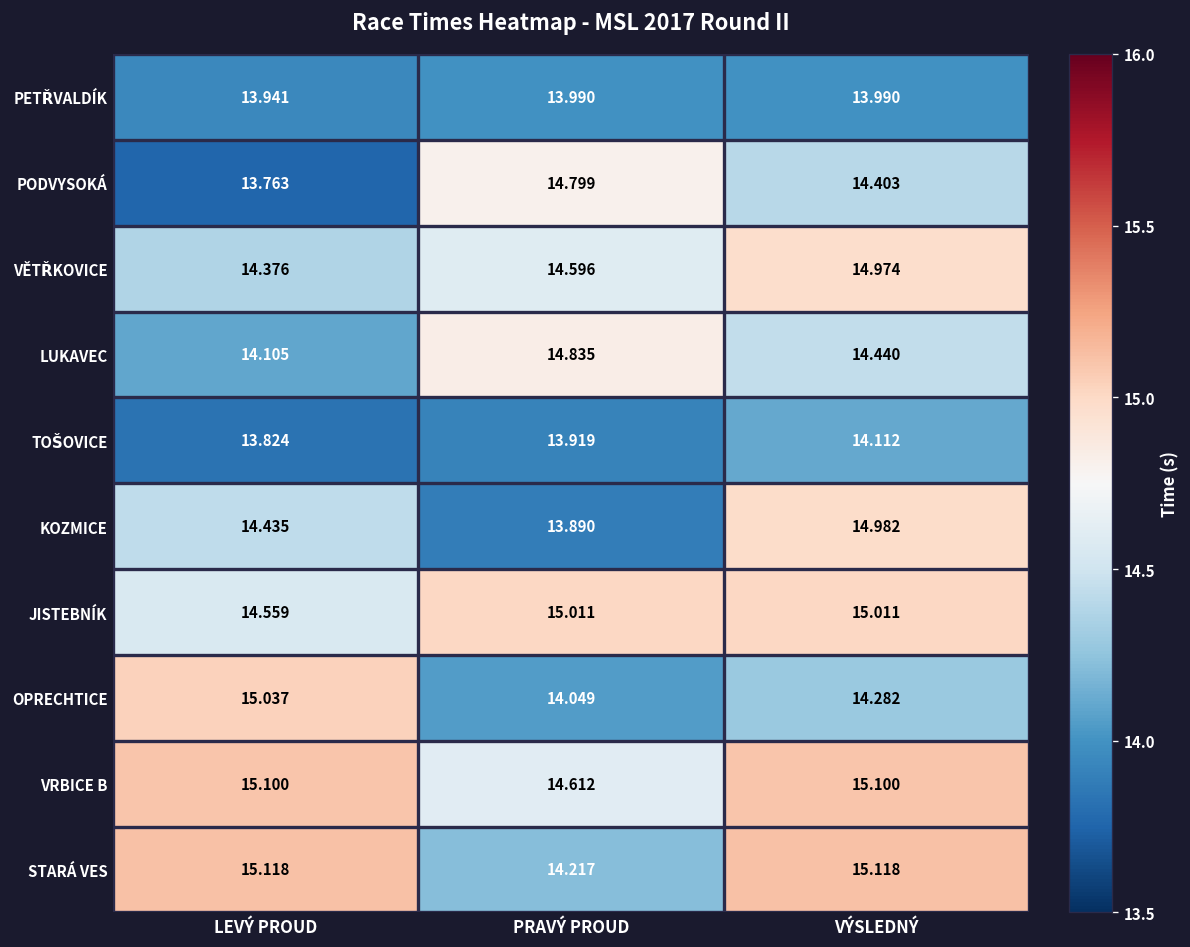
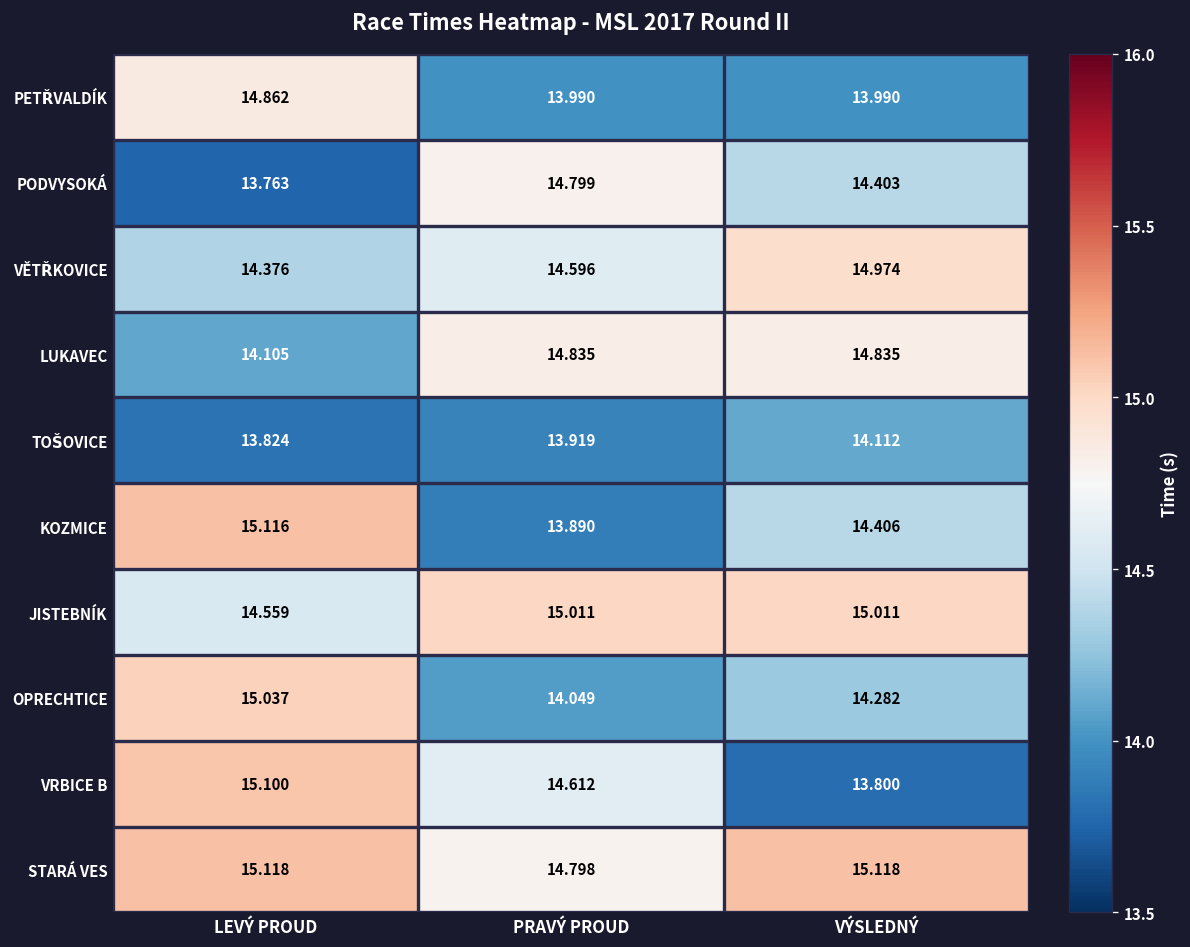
  {
    "PETŘVALDÍK": {
-     "LEVÝ PROUD": 13.941,
+     "LEVÝ PROUD": 14.862,
      "PRAVÝ PROUD": 13.990,
      "VÝSLEDNÝ": 13.990
    },
    "PODVYSOKÁ": {
      "LEVÝ PROUD": 13.763,
      "PRAVÝ PROUD": 14.799,
      "VÝSLEDNÝ": 14.403
    },
    "VĚTŘKOVICE": {
      "LEVÝ PROUD": 14.376,
      "PRAVÝ PROUD": 14.596,
      "VÝSLEDNÝ": 14.974
    },
    "LUKAVEC": {
      "LEVÝ PROUD": 14.105,
      "PRAVÝ PROUD": 14.835,
-     "VÝSLEDNÝ": 14.440
+     "VÝSLEDNÝ": 14.835
    },
    "TOŠOVICE": {
      "LEVÝ PROUD": 13.824,
      "PRAVÝ PROUD": 13.919,
      "VÝSLEDNÝ": 14.112
    },
    "KOZMICE": {
-     "LEVÝ PROUD": 14.435,
+     "LEVÝ PROUD": 15.116,
      "PRAVÝ PROUD": 13.890,
-     "VÝSLEDNÝ": 14.982
+     "VÝSLEDNÝ": 14.406
    },
    "JISTEBNÍK": {
      "LEVÝ PROUD": 14.559,
      "PRAVÝ PROUD": 15.011,
      "VÝSLEDNÝ": 15.011
    },
    "OPRECHTICE": {
      "LEVÝ PROUD": 15.037,
      "PRAVÝ PROUD": 14.049,
      "VÝSLEDNÝ": 14.282
    },
    "VRBICE B": {
      "LEVÝ PROUD": 15.100,
      "PRAVÝ PROUD": 14.612,
-     "VÝSLEDNÝ": 15.100
+     "VÝSLEDNÝ": 13.800
    },
    "STARÁ VES": {
      "LEVÝ PROUD": 15.118,
-     "PRAVÝ PROUD": 14.217,
+     "PRAVÝ PROUD": 14.798,
      "VÝSLEDNÝ": 15.118
    }
  }
